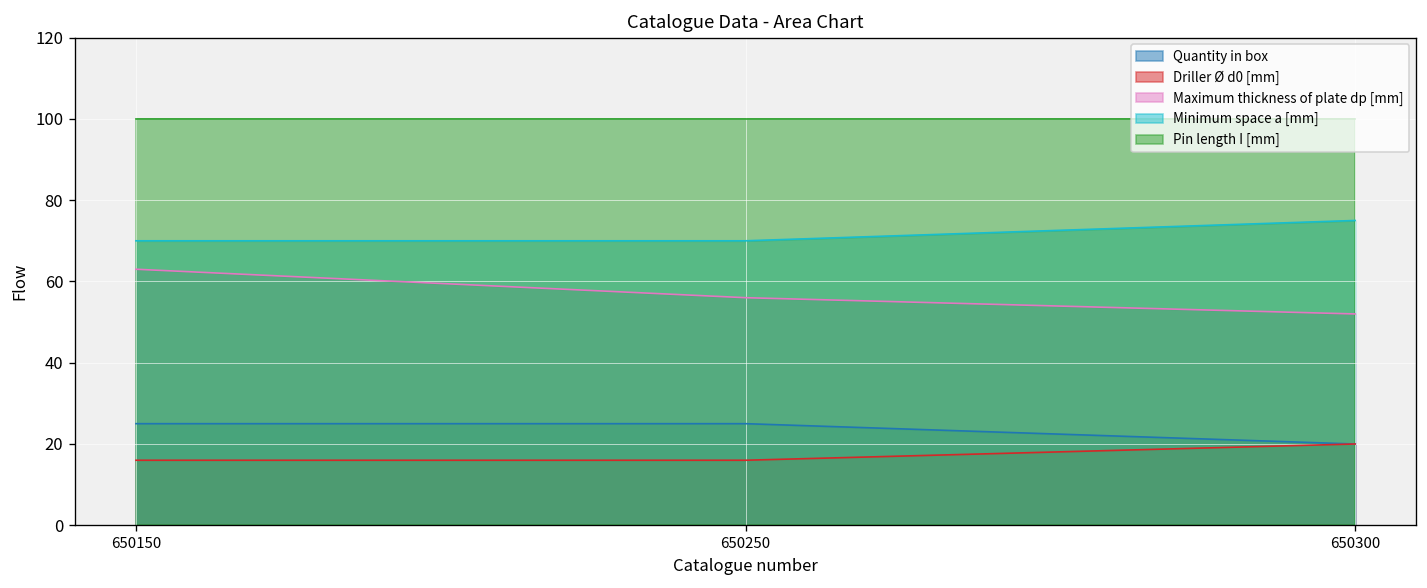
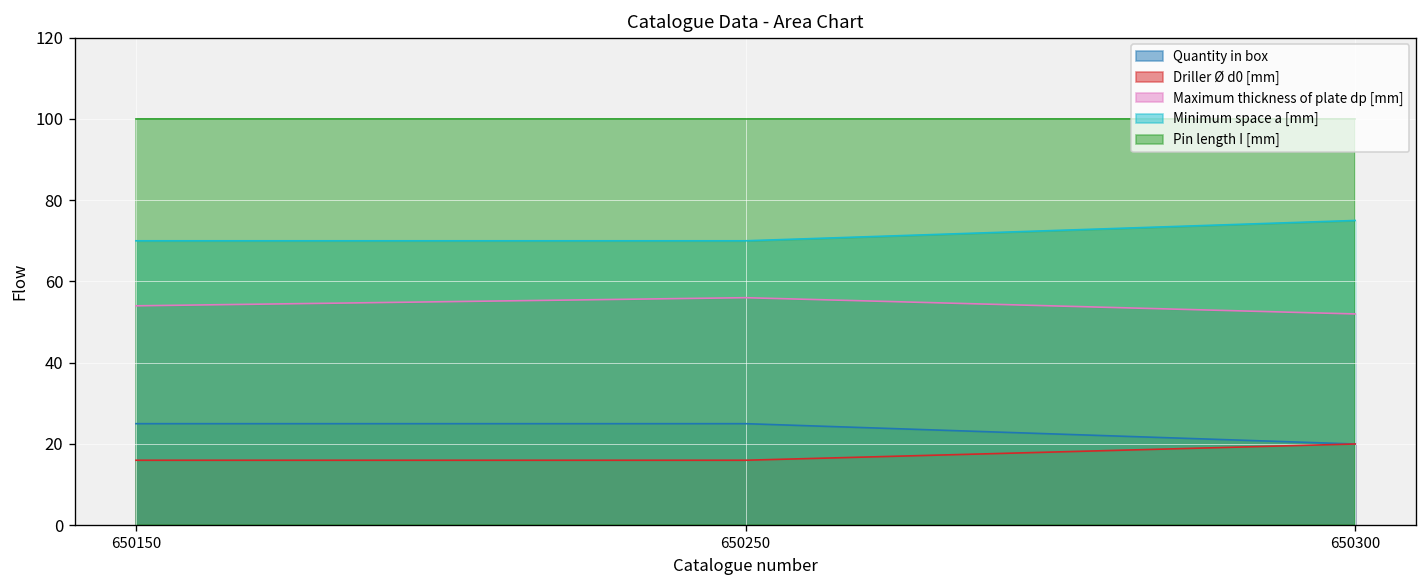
  {
    "Driller Ø d0 [mm]": {
      "650150": 16,
      "650250": 16
    },
    "Maximum thickness of plate dp [mm]": {
-     "650150": 63,
+     "650150": 54,
      "650250": 56,
      "650300": 52
    },
    "Pin length I [mm]": {
      "650150": 100,
      "650250": 100
    }
  }
